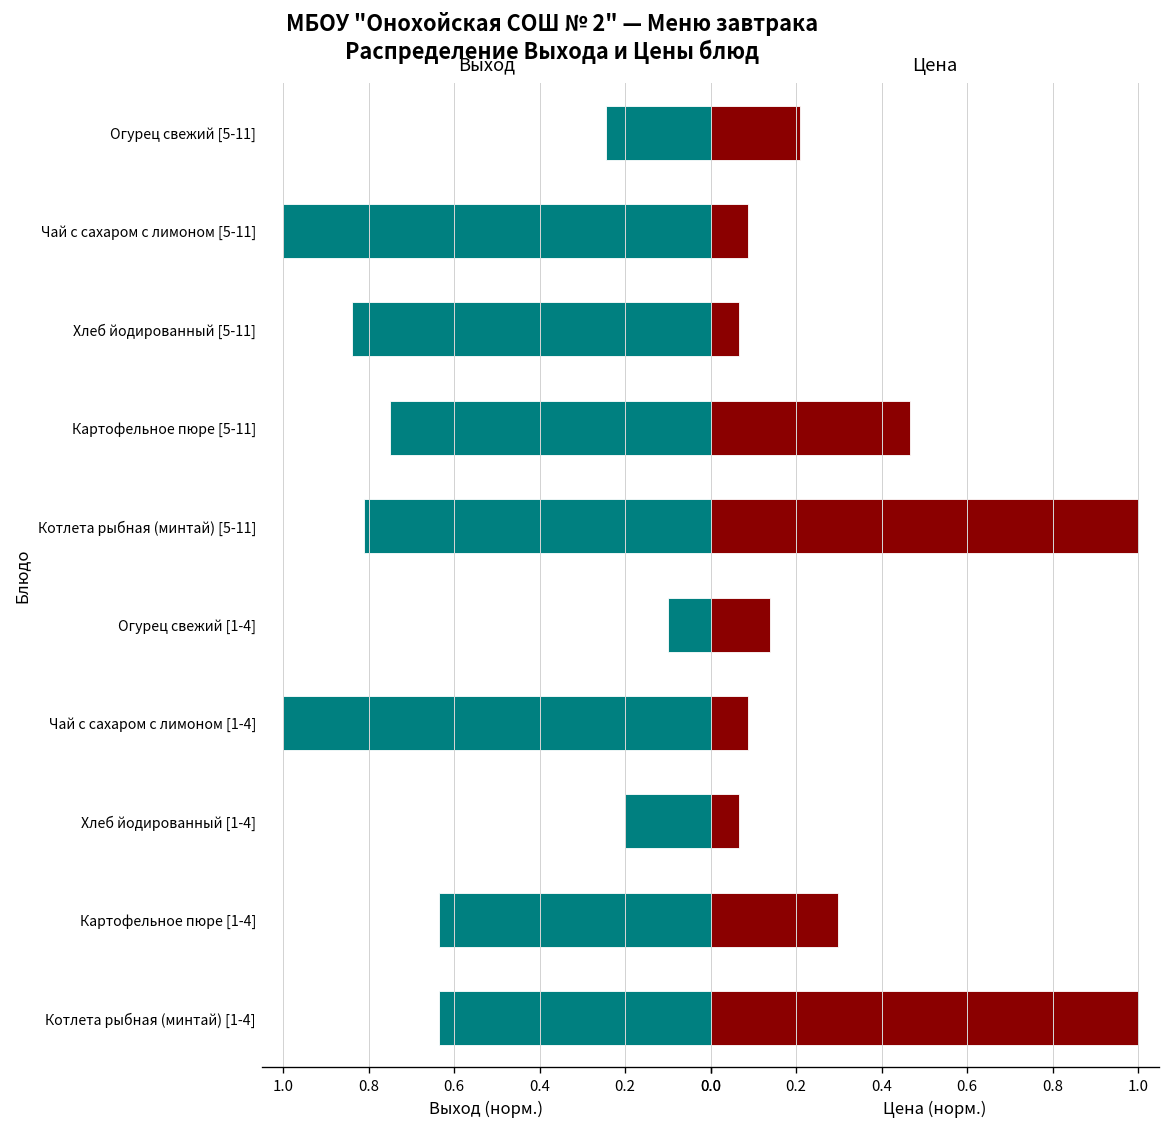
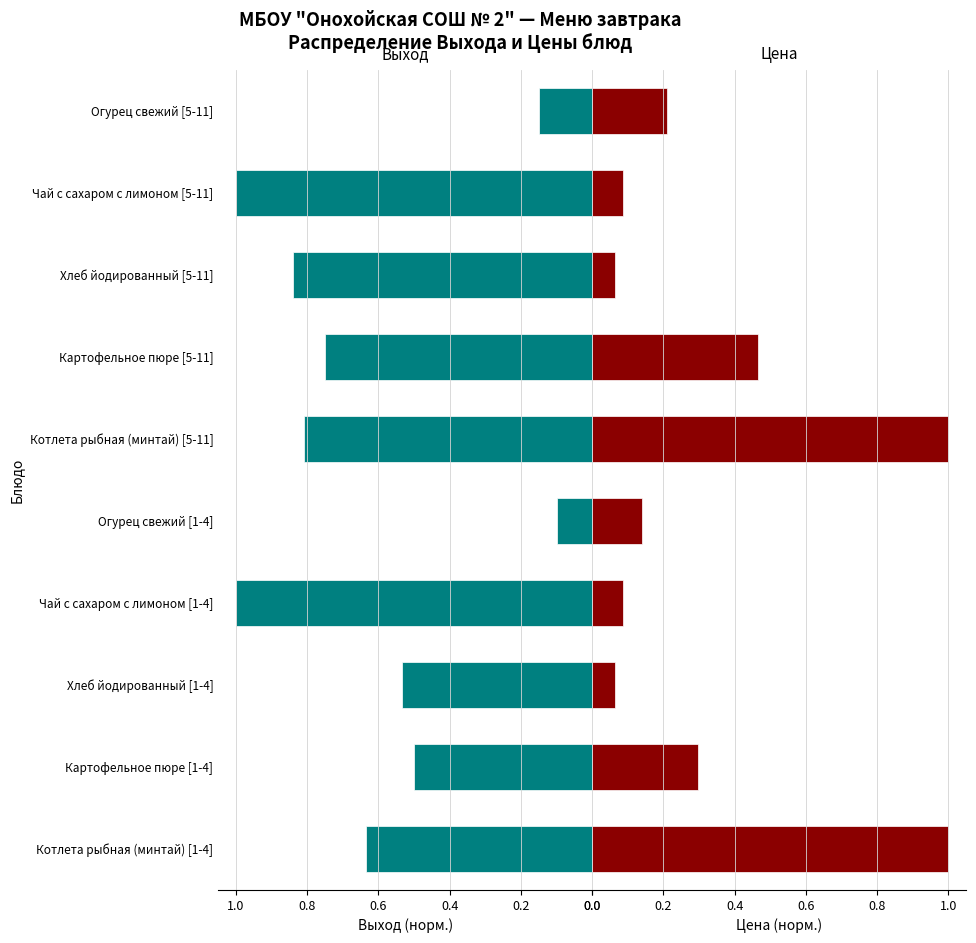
  {
    "Выход": {
-     "Огурец свежий [5-11]": 0.25,
+     "Огурец свежий [5-11]": 0.15,
      "Чай с сахаром с лимоном [5-11]": 1.00,
      "Хлеб йодированный [5-11]": 0.84,
      "Картофельное пюре [5-11]": 0.75,
      "Котлета рыбная (минтай) [5-11]": 0.81,
      "Огурец свежий [1-4]": 0.10,
      "Чай с сахаром с лимоном [1-4]": 1.00,
-     "Хлеб йодированный [1-4]": 0.20,
-     "Картофельное пюре [1-4]": 0.64,
+     "Хлеб йодированный [1-4]": 0.54,
+     "Картофельное пюре [1-4]": 0.50,
      "Котлета рыбная (минтай) [1-4]": 0.64
    }
  }
